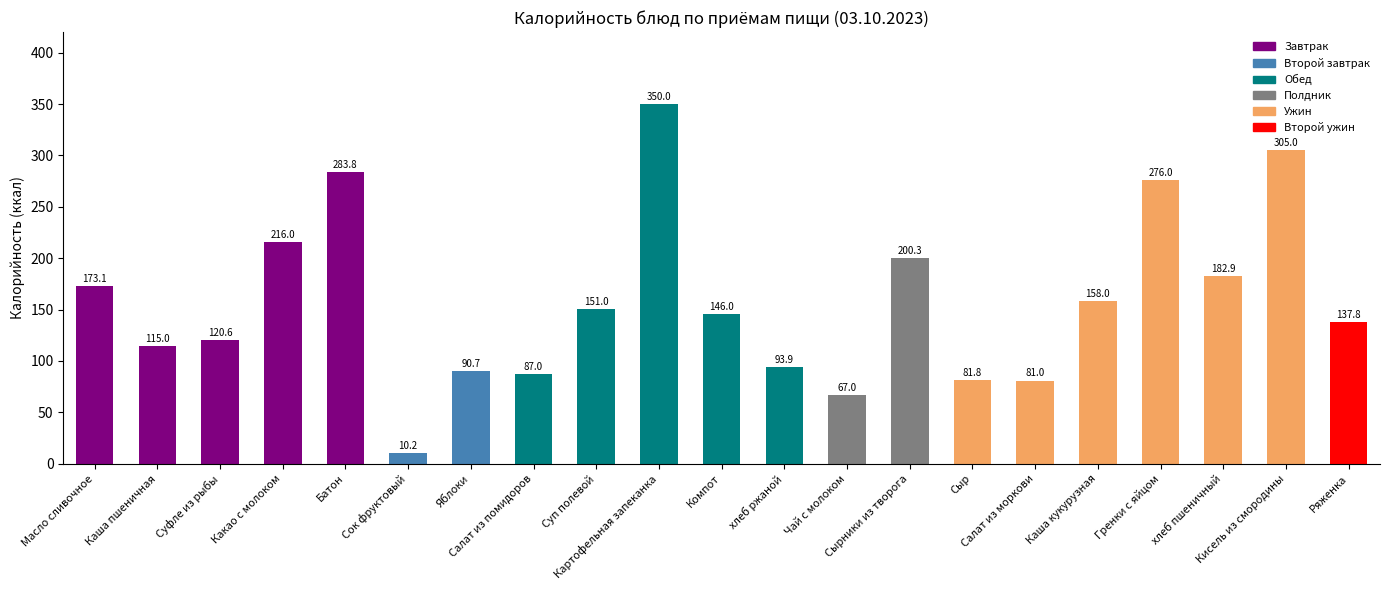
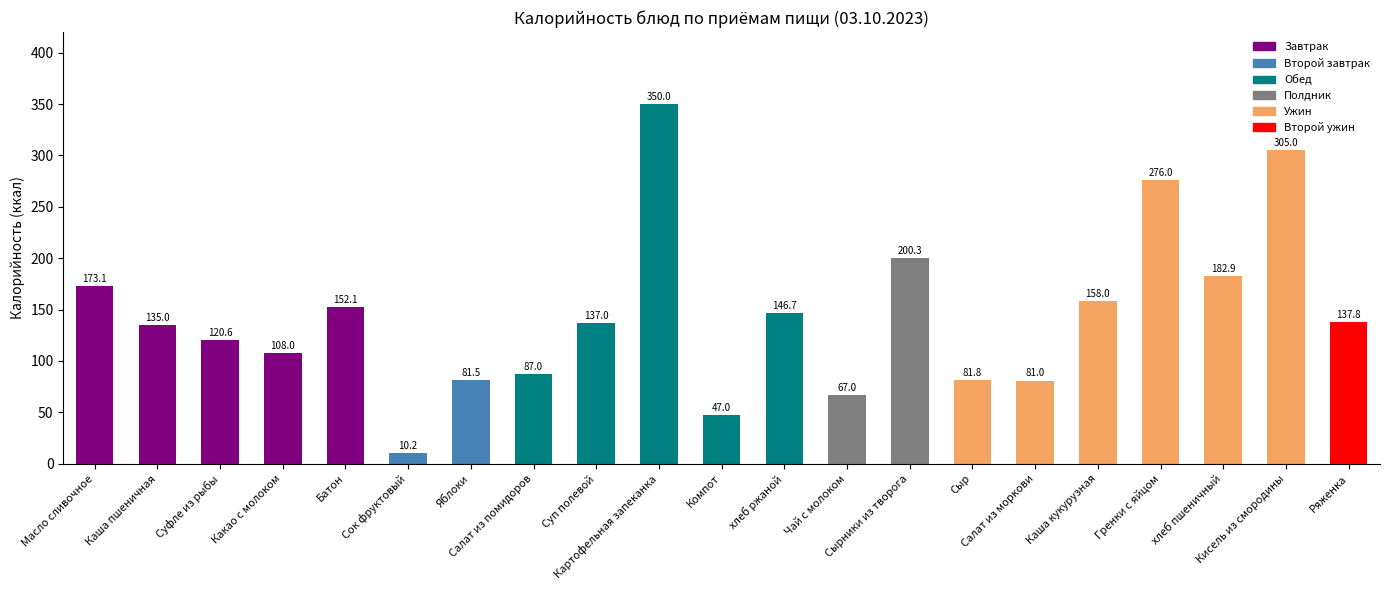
  {
    "Масло сливочное": 173.1,
-   "Каша пшеничная": 115.0,
+   "Каша пшеничная": 135.0,
    "Суфле из рыбы": 120.6,
-   "Какао с молоком": 216.0,
-   "Батон": 283.8,
+   "Какао с молоком": 108.0,
+   "Батон": 152.1,
    "Сок фруктовый": 10.2,
-   "Яблоки": 90.7,
+   "Яблоки": 81.5,
    "Салат из помидоров": 87.0,
-   "Суп полевой": 151.0,
+   "Суп полевой": 137.0,
    "Картофельная запеканка": 350.0,
-   "Компот": 146.0,
-   "хлеб ржаной": 93.9,
+   "Компот": 47.0,
+   "хлеб ржаной": 146.7,
    "Чай с молоком": 67.0,
    "Сырники из творога": 200.3,
    "Сыр": 81.8,
    "Салат из моркови": 81.0,
    "Каша кукурузная": 158.0,
    "Гренки с яйцом": 276.0,
    "хлеб пшеничный": 182.9,
    "Кисель из смородины": 305.0,
    "Ряженка": 137.8
  }
